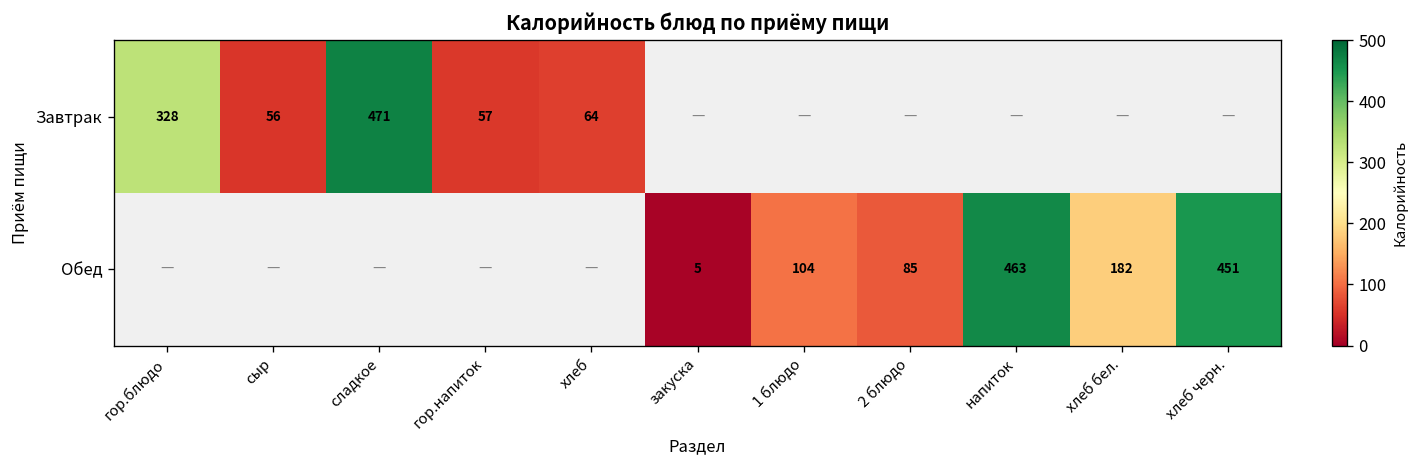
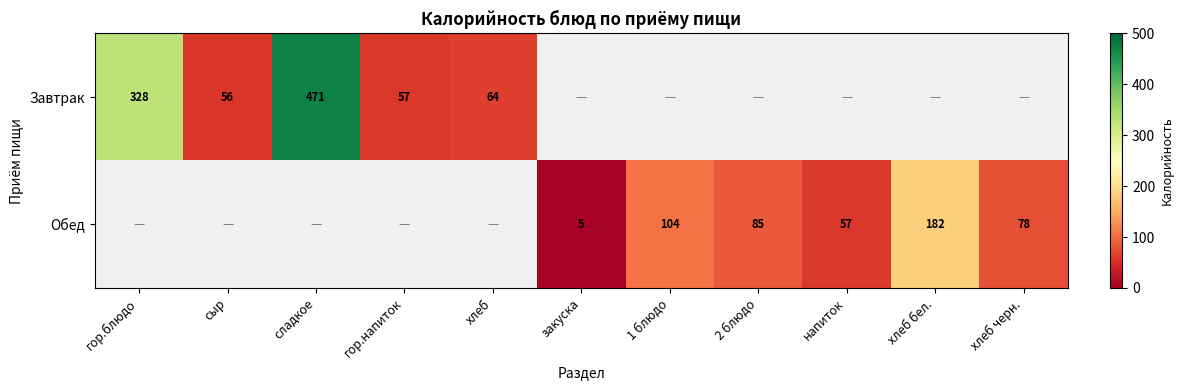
  {
    "Завтрак": {
      "гор.блюдо": 328,
      "сыр": 56,
      "сладкое": 471,
      "гор.напиток": 57,
      "хлеб": 64
    },
    "Обед": {
      "закуска": 5,
      "1 блюдо": 104,
      "2 блюдо": 85,
-     "напиток": 463,
+     "напиток": 57,
      "хлеб бел.": 182,
-     "хлеб черн.": 451
+     "хлеб черн.": 78
    }
  }
